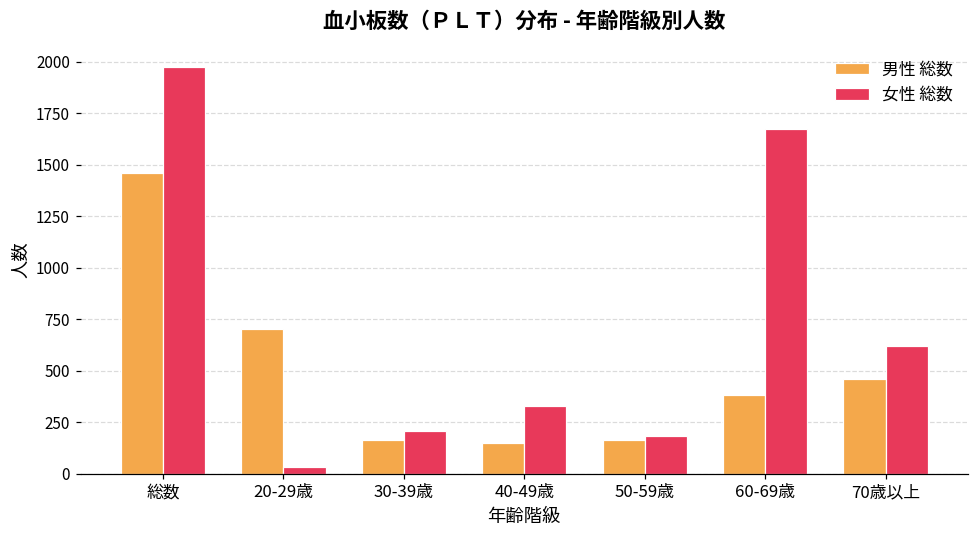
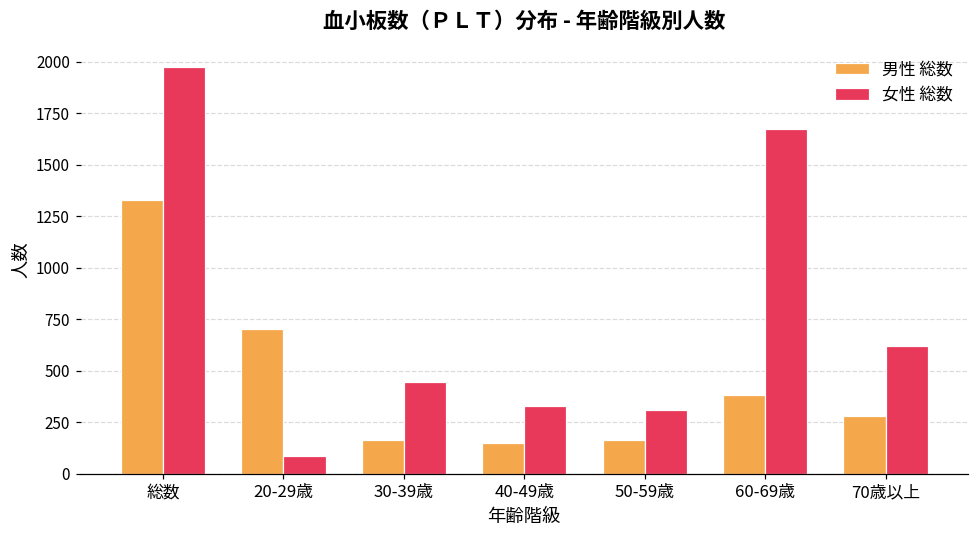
  {
    "男性 総数": {
-     "総数": 1460,
+     "総数": 1330,
      "20-29歳": 700,
      "30-39歳": 160,
      "40-49歳": 150,
      "50-59歳": 170,
      "60-69歳": 380,
-     "70歳以上": 460
+     "70歳以上": 280
    },
    "女性 総数": {
      "総数": 1980,
-     "20-29歳": 30,
-     "30-39歳": 210,
+     "20-29歳": 80,
+     "30-39歳": 450,
      "40-49歳": 330,
-     "50-59歳": 180,
+     "50-59歳": 310,
      "60-69歳": 1670,
      "70歳以上": 620
    }
  }
